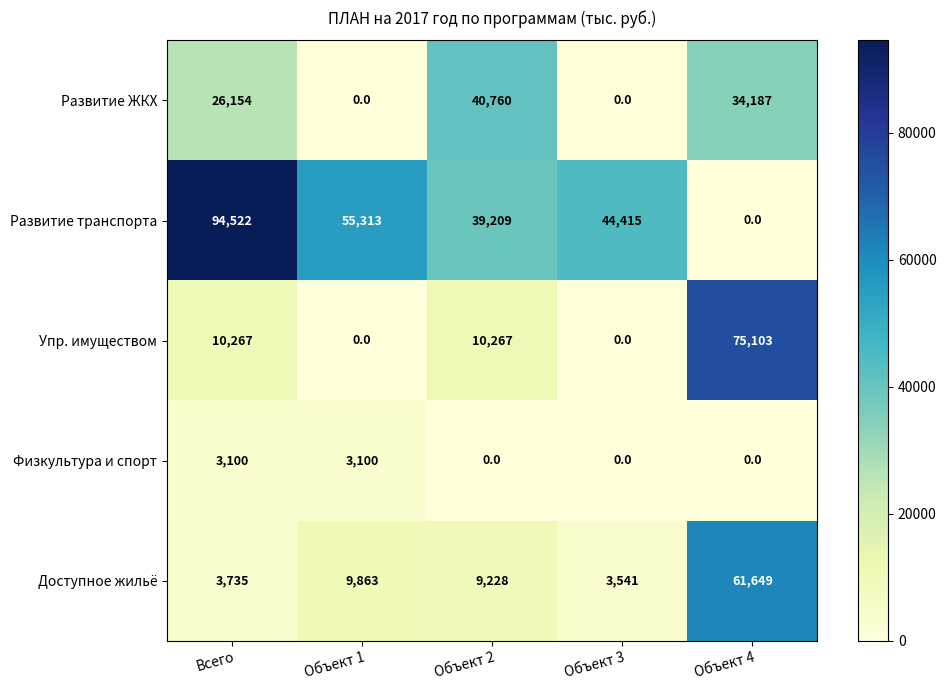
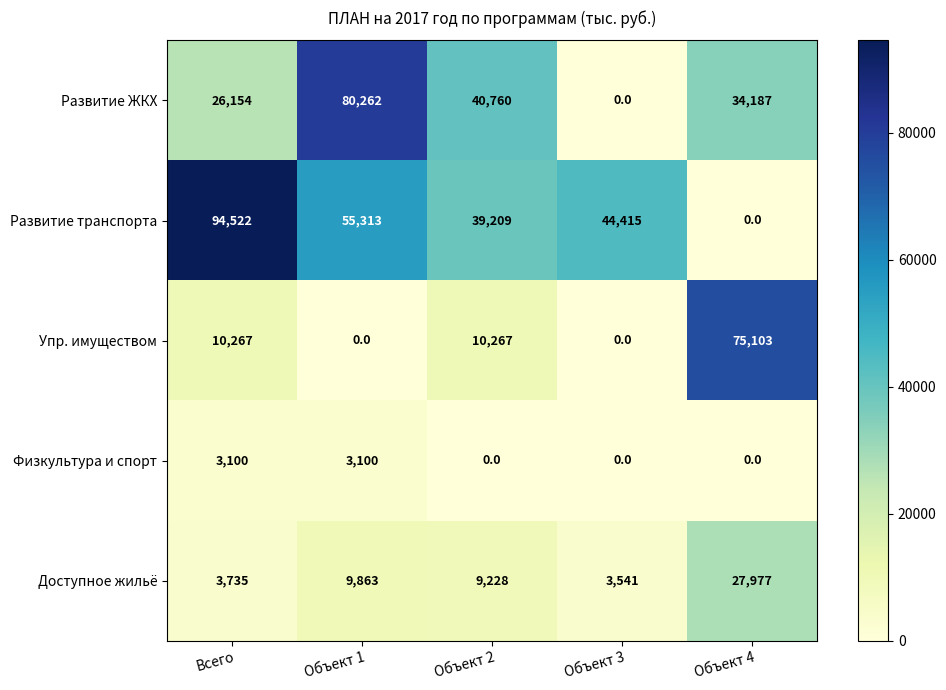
  {
    "Развитие ЖКХ": {
      "Всего": "26,154",
-     "Объект 1": "0.0",
+     "Объект 1": "80,262",
      "Объект 2": "40,760",
      "Объект 3": "0.0",
      "Объект 4": "34,187"
    },
    "Развитие транспорта": {
      "Всего": "94,522",
      "Объект 1": "55,313",
      "Объект 2": "39,209",
      "Объект 3": "44,415",
      "Объект 4": "0.0"
    },
    "Упр. имуществом": {
      "Всего": "10,267",
      "Объект 1": "0.0",
      "Объект 2": "10,267",
      "Объект 3": "0.0",
      "Объект 4": "75,103"
    },
    "Физкультура и спорт": {
      "Всего": "3,100",
      "Объект 1": "3,100",
      "Объект 2": "0.0",
      "Объект 3": "0.0",
      "Объект 4": "0.0"
    },
    "Доступное жильё": {
      "Всего": "3,735",
      "Объект 1": "9,863",
      "Объект 2": "9,228",
      "Объект 3": "3,541",
-     "Объект 4": "61,649"
+     "Объект 4": "27,977"
    }
  }
